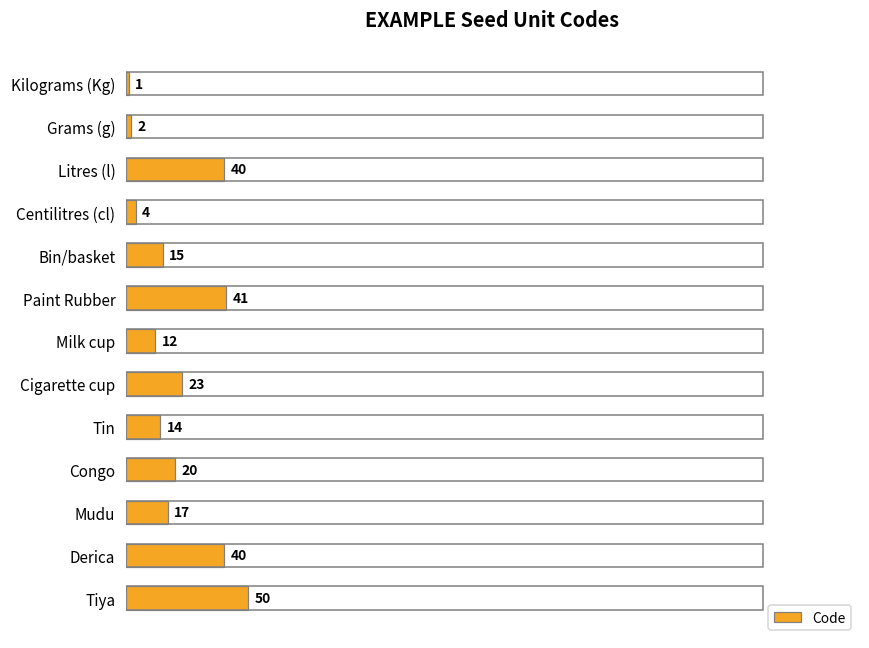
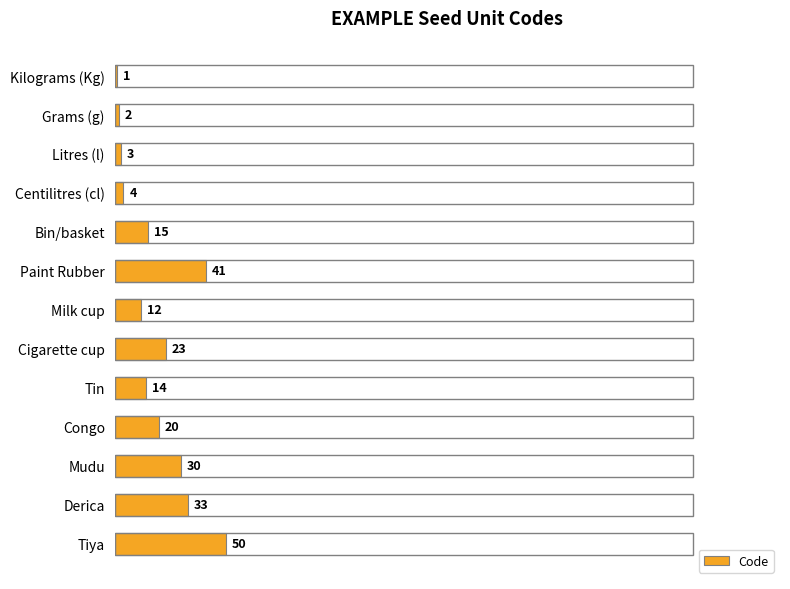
  {
    "Kilograms (Kg)": 1,
    "Grams (g)": 2,
-   "Litres (l)": 40,
+   "Litres (l)": 3,
    "Centilitres (cl)": 4,
    "Bin/basket": 15,
    "Paint Rubber": 41,
    "Milk cup": 12,
    "Cigarette cup": 23,
    "Tin": 14,
    "Congo": 20,
-   "Mudu": 17,
-   "Derica": 40,
+   "Mudu": 30,
+   "Derica": 33,
    "Tiya": 50
  }
